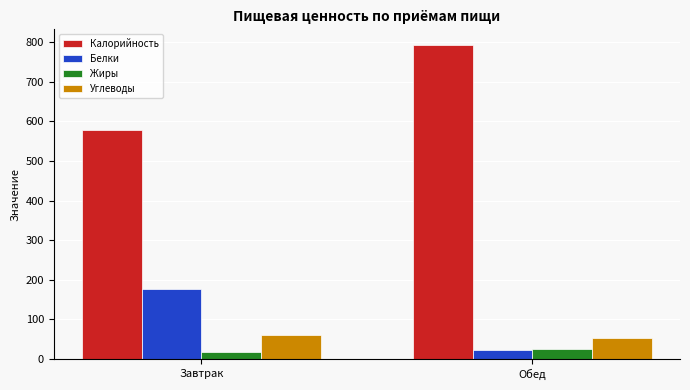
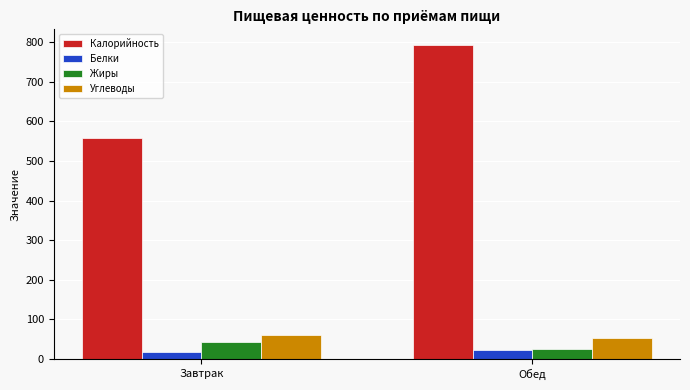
  {
    "Калорийность": {
-     "Завтрак": 580,
+     "Завтрак": 560,
      "Обед": 790
    },
    "Белки": {
-     "Завтрак": 180,
+     "Завтрак": 20,
      "Обед": 20
    },
    "Жиры": {
-     "Завтрак": 20,
+     "Завтрак": 40,
      "Обед": 30
    },
    "Углеводы": {
      "Завтрак": 60,
      "Обед": 50
    }
  }
